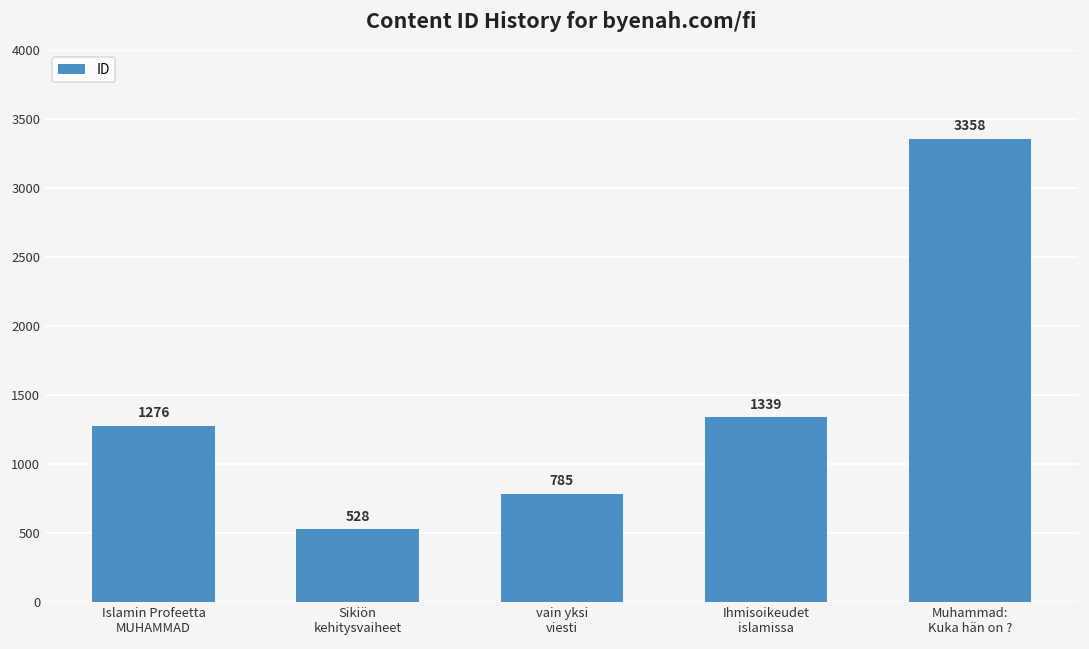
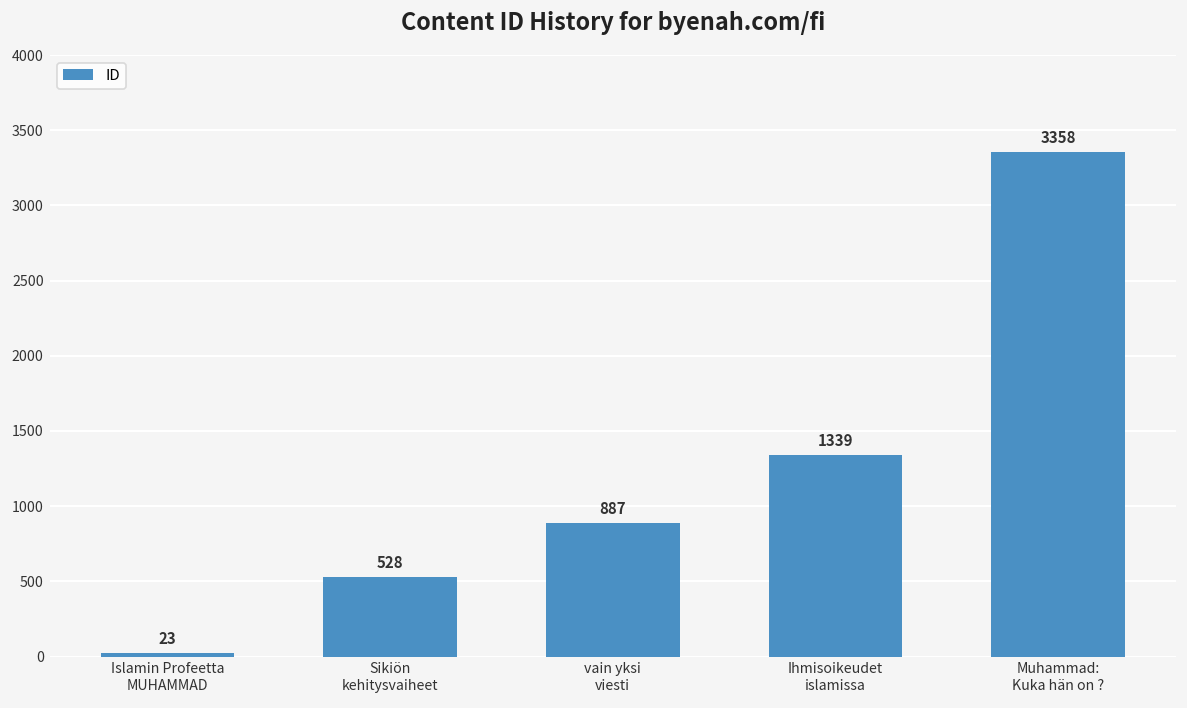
  {
-   "Islamin Profeetta MUHAMMAD": 1276,
+   "Islamin Profeetta MUHAMMAD": 23,
    "Sikiön kehitysvaiheet": 528,
-   "vain yksi viesti": 785,
+   "vain yksi viesti": 887,
    "Ihmisoikeudet islamissa": 1339,
    "Muhammad: Kuka hän on ?": 3358
  }
